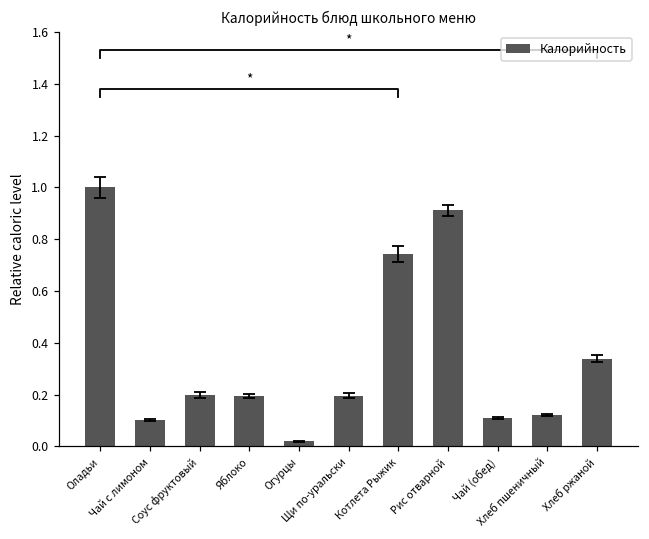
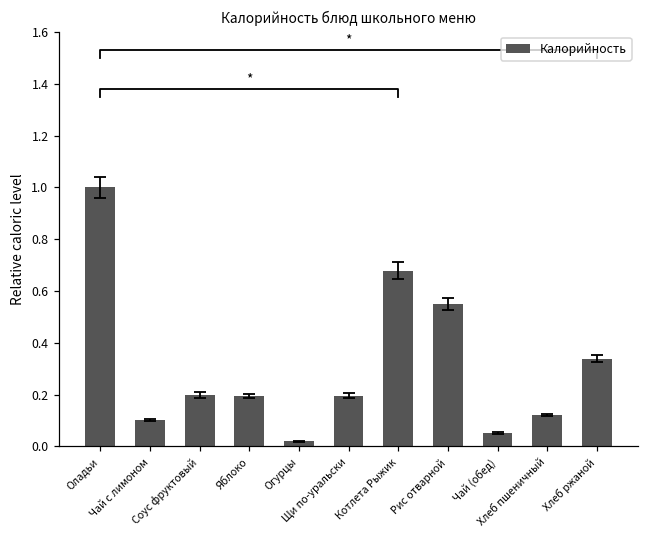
  {
    "Калорийность": {
      "Оладьи": 1.00,
      "Чай с лимоном": 0.10,
      "Соус фруктовый": 0.20,
      "Яблоко": 0.20,
      "Огурцы": 0.02,
      "Щи по-уральски": 0.20,
-     "Котлета Рыжик": 0.74,
-     "Рис отварной": 0.91,
-     "Чай (обед)": 0.11,
+     "Котлета Рыжик": 0.68,
+     "Рис отварной": 0.55,
+     "Чай (обед)": 0.05,
      "Хлеб пшеничный": 0.12,
      "Хлеб ржаной": 0.34
    }
  }
